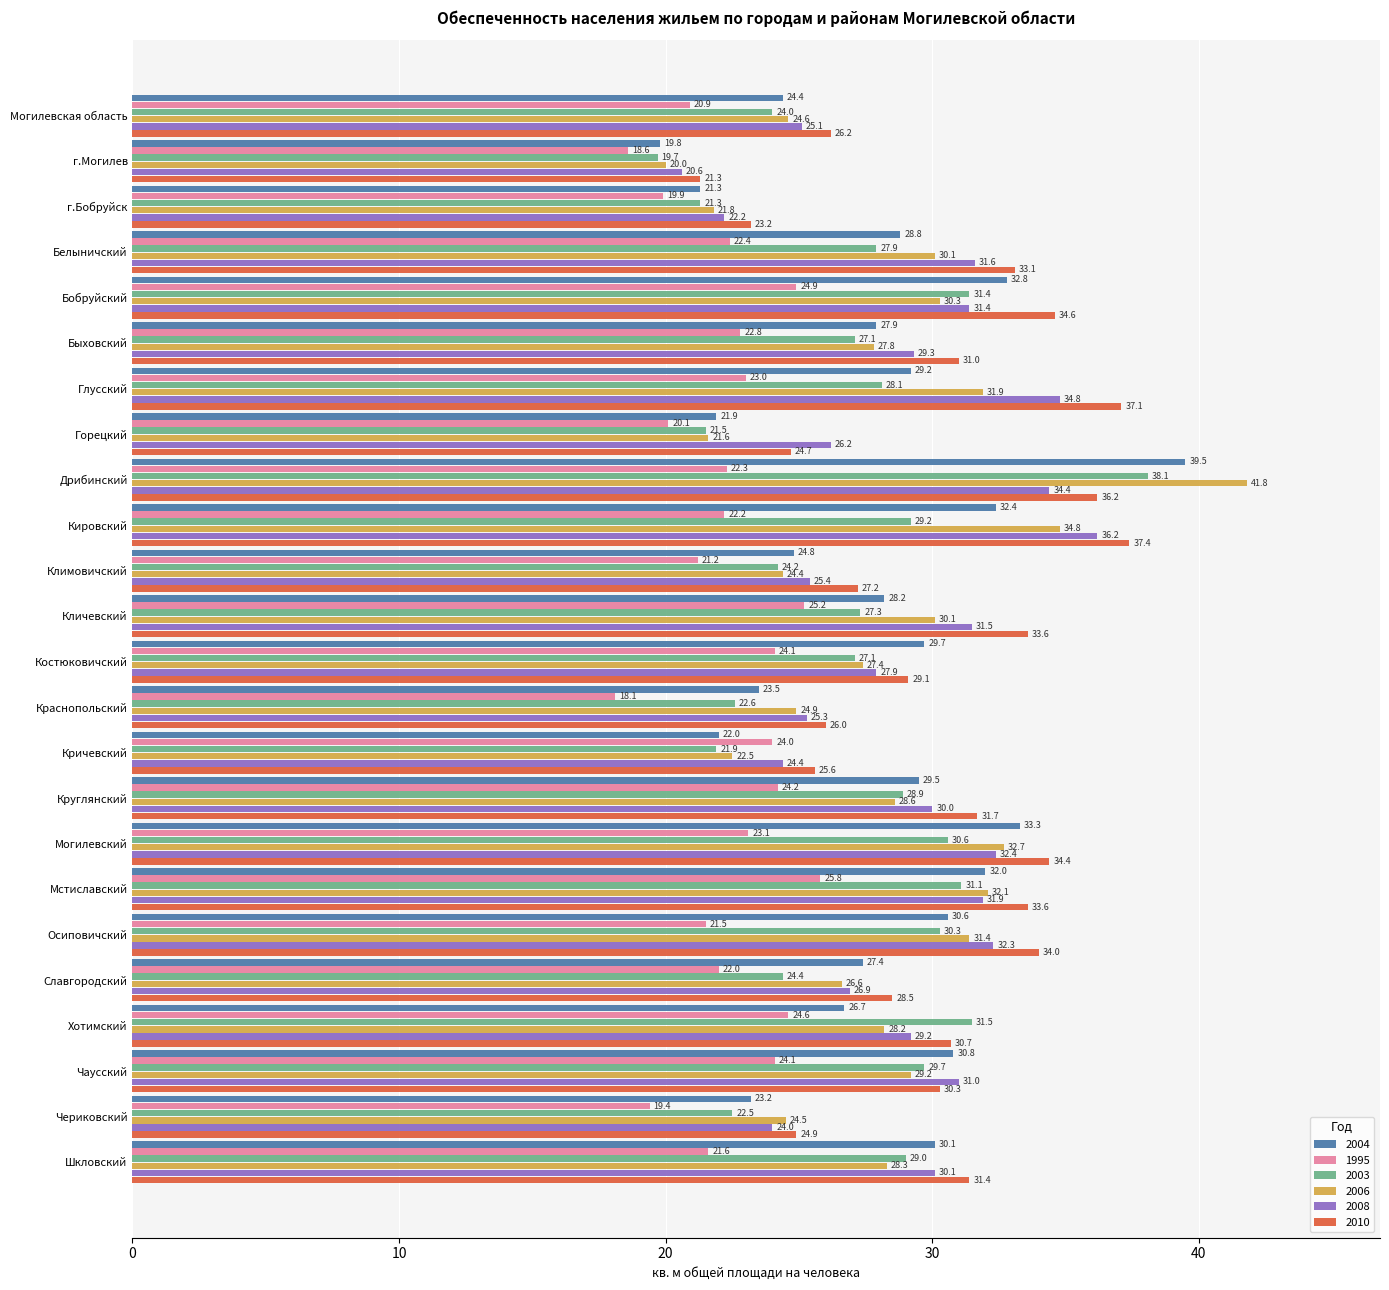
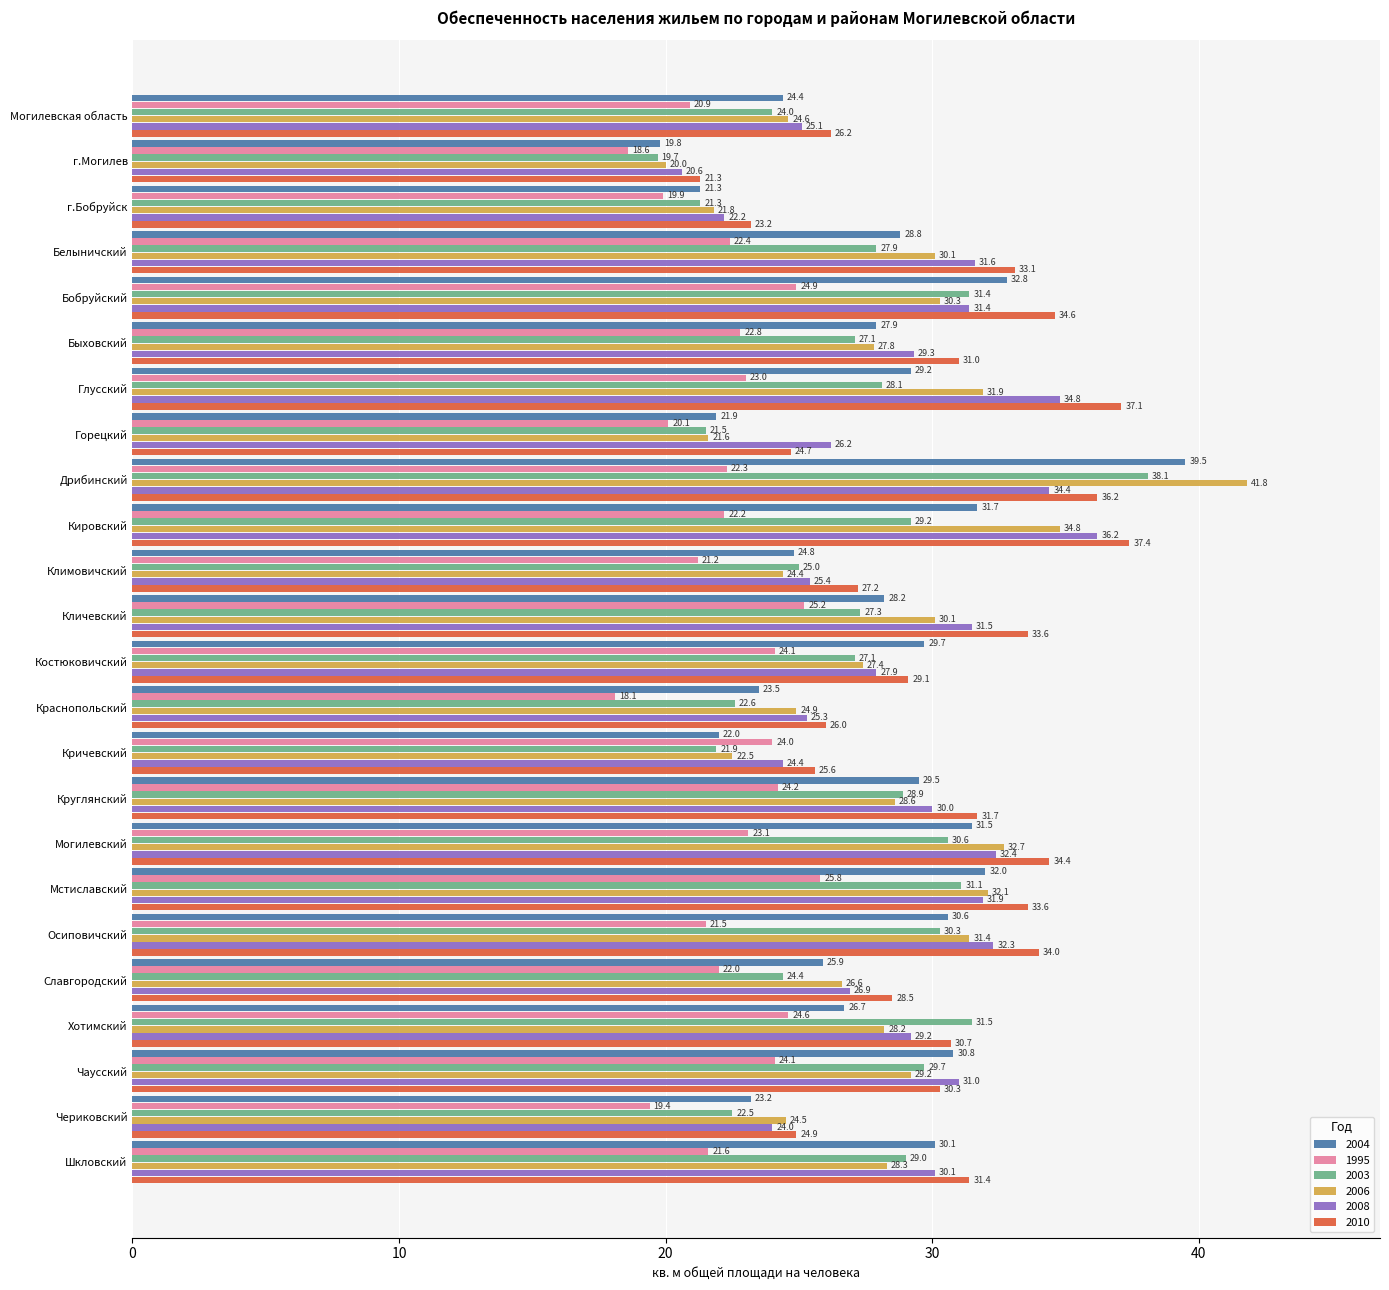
  {
    "2004": {
      "Могилевская область": 24.4,
      "г.Могилев": 19.8,
      "г.Бобруйск": 21.3,
      "Белыничский": 28.8,
      "Бобруйский": 32.8,
      "Быховский": 27.9,
      "Глусский": 29.2,
      "Горецкий": 21.9,
      "Дрибинский": 39.5,
-     "Кировский": 32.4,
+     "Кировский": 31.7,
      "Климовичский": 24.8,
      "Кличевский": 28.2,
      "Костюковичский": 29.7,
      "Краснопольский": 23.5,
      "Кричевский": 22.0,
      "Круглянский": 29.5,
-     "Могилевский": 33.3,
+     "Могилевский": 31.5,
      "Мстиславский": 32.0,
      "Осиповичский": 30.6,
-     "Славгородский": 27.4,
+     "Славгородский": 25.9,
      "Хотимский": 26.7,
      "Чаусский": 30.8,
      "Чериковский": 23.2,
      "Шкловский": 30.1
    },
    "1995": {
      "Могилевская область": 20.9,
      "г.Могилев": 18.6,
      "г.Бобруйск": 19.9,
      "Белыничский": 22.4,
      "Бобруйский": 24.9,
      "Быховский": 22.8,
      "Глусский": 23.0,
      "Горецкий": 20.1,
      "Дрибинский": 22.3,
      "Кировский": 22.2,
      "Климовичский": 21.2,
      "Кличевский": 25.2,
      "Костюковичский": 24.1,
      "Краснопольский": 18.1,
      "Кричевский": 24.0,
      "Круглянский": 24.2,
      "Могилевский": 23.1,
      "Мстиславский": 25.8,
      "Осиповичский": 21.5,
      "Славгородский": 22.0,
      "Хотимский": 24.6,
      "Чаусский": 24.1,
      "Чериковский": 19.4,
      "Шкловский": 21.6
    },
    "2003": {
      "Могилевская область": 24.0,
      "г.Могилев": 19.7,
      "г.Бобруйск": 21.3,
      "Белыничский": 27.9,
      "Бобруйский": 31.4,
      "Быховский": 27.1,
      "Глусский": 28.1,
      "Дрибинский": 38.1,
      "Кировский": 29.2,
-     "Климовичский": 24.2,
+     "Климовичский": 25.0,
      "Кличевский": 27.3,
      "Костюковичский": 27.1,
      "Краснопольский": 22.6,
      "Кричевский": 21.9,
      "Круглянский": 28.9,
      "Могилевский": 30.6,
      "Мстиславский": 31.1,
      "Осиповичский": 30.3,
      "Славгородский": 24.4,
      "Хотимский": 31.5,
      "Чаусский": 29.7,
      "Чериковский": 22.5,
      "Шкловский": 29.0
    },
    "2006": {
      "Могилевская область": 24.6,
      "г.Могилев": 20.0,
      "г.Бобруйск": 21.8,
      "Белыничский": 30.1,
      "Бобруйский": 30.3,
      "Быховский": 27.8,
      "Глусский": 31.9,
      "Дрибинский": 41.8,
      "Кировский": 34.8,
      "Климовичский": 24.4,
      "Кличевский": 30.1,
      "Костюковичский": 27.4,
      "Краснопольский": 24.9,
      "Кричевский": 22.5,
      "Круглянский": 28.6,
      "Могилевский": 32.7,
      "Мстиславский": 32.1,
      "Осиповичский": 31.4,
      "Славгородский": 26.6,
      "Хотимский": 28.2,
      "Чаусский": 29.2,
      "Чериковский": 24.5,
      "Шкловский": 28.3
    },
    "2008": {
      "Могилевская область": 25.1,
      "г.Могилев": 20.6,
      "г.Бобруйск": 22.2,
      "Белыничский": 31.6,
      "Бобруйский": 31.4,
      "Быховский": 29.3,
      "Глусский": 34.8,
      "Горецкий": 26.2,
      "Дрибинский": 34.4,
      "Кировский": 36.2,
      "Климовичский": 25.4,
      "Кличевский": 31.5,
      "Костюковичский": 27.9,
      "Краснопольский": 25.3,
      "Кричевский": 24.4,
      "Круглянский": 30.0,
      "Могилевский": 32.4,
      "Мстиславский": 31.9,
      "Осиповичский": 32.3,
      "Славгородский": 26.9,
      "Хотимский": 29.2,
      "Чаусский": 31.0,
      "Чериковский": 24.0,
      "Шкловский": 30.1
    },
    "2010": {
      "Могилевская область": 26.2,
      "г.Могилев": 21.3,
      "г.Бобруйск": 23.2,
      "Белыничский": 33.1,
      "Бобруйский": 34.6,
      "Быховский": 31.0,
      "Глусский": 37.1,
      "Горецкий": 24.7,
      "Дрибинский": 36.2,
      "Кировский": 37.4,
      "Климовичский": 27.2,
      "Кличевский": 33.6,
      "Костюковичский": 29.1,
      "Краснопольский": 26.0,
      "Кричевский": 25.6,
      "Круглянский": 31.7,
      "Могилевский": 34.4,
      "Мстиславский": 33.6,
      "Осиповичский": 34.0,
      "Славгородский": 28.5,
      "Хотимский": 30.7,
      "Чаусский": 30.3,
      "Чериковский": 24.9,
      "Шкловский": 31.4
    }
  }
